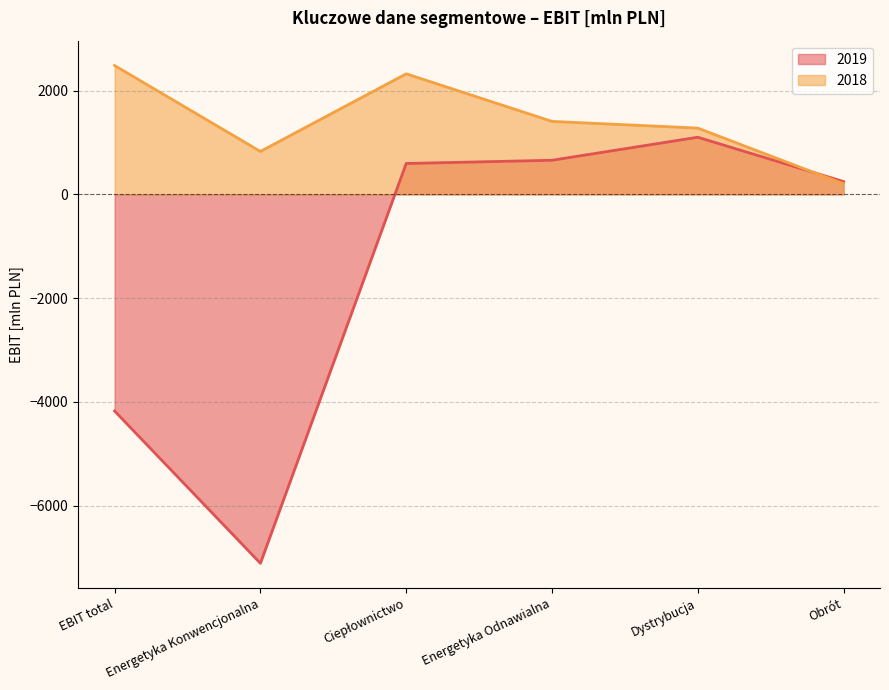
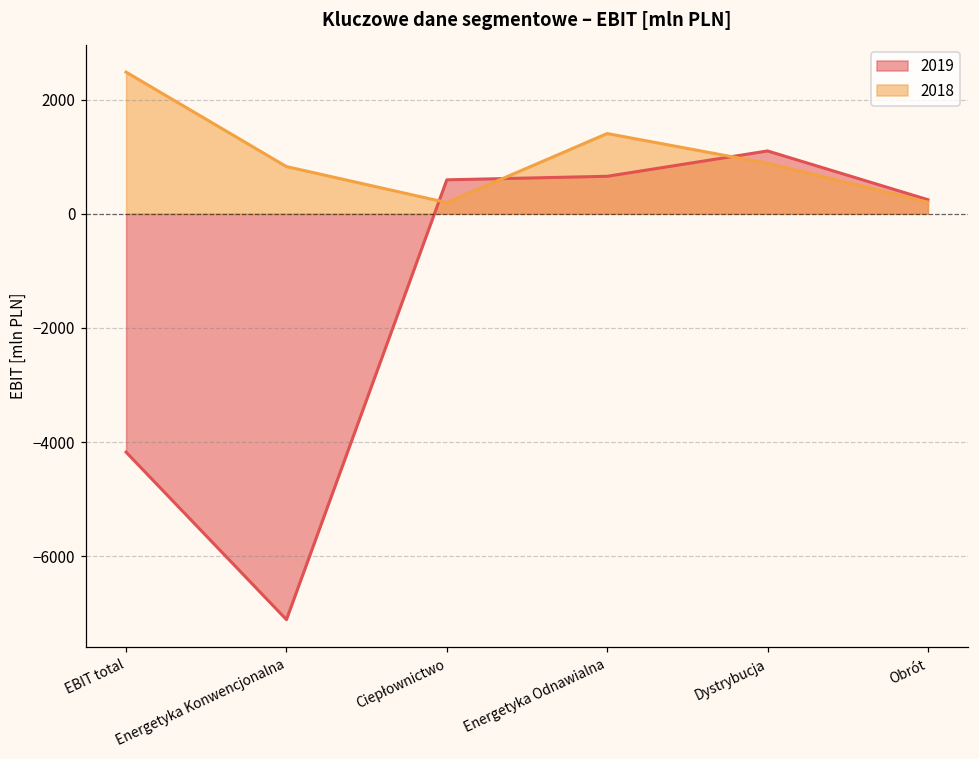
  {
    "2018": {
      "EBIT total": 2500,
      "Energetyka Konwencjonalna": 800,
-     "Ciepłownictwo": 2300,
+     "Ciepłownictwo": 200,
      "Energetyka Odnawialna": 1400,
-     "Dystrybucja": 1300
+     "Dystrybucja": 900
    }
  }
